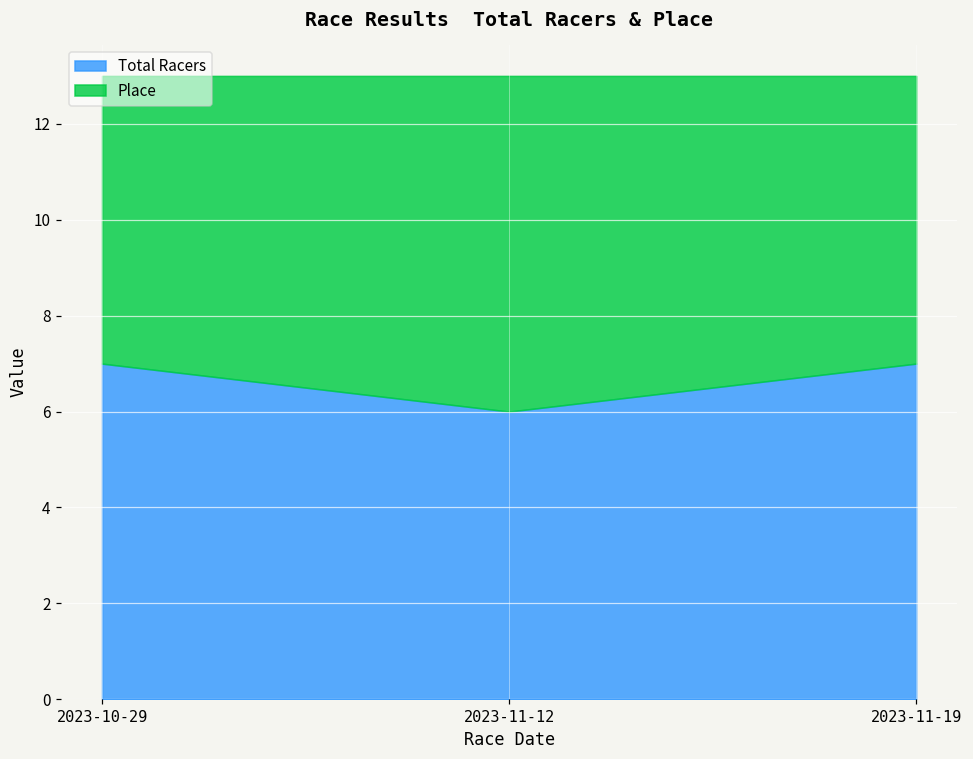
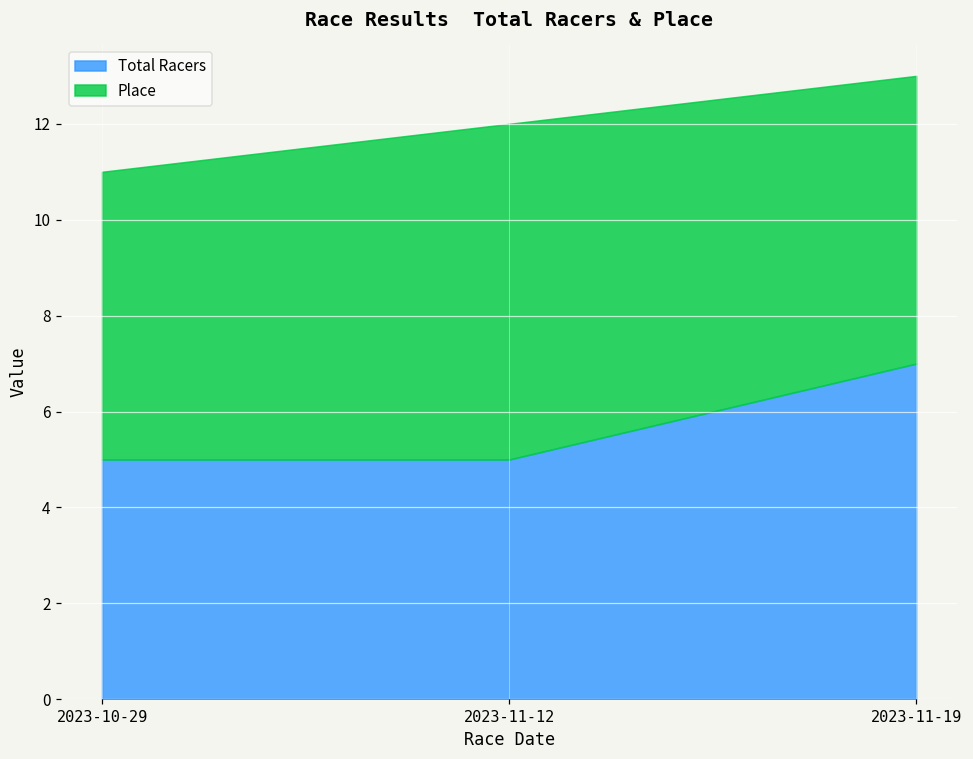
  {
    "Total Racers": {
-     "2023-10-29": 7,
-     "2023-11-12": 6,
+     "2023-10-29": 5,
+     "2023-11-12": 5,
      "2023-11-19": 7
    },
    "Place": {
      "2023-11-12": 7,
      "2023-11-19": 6
    }
  }
